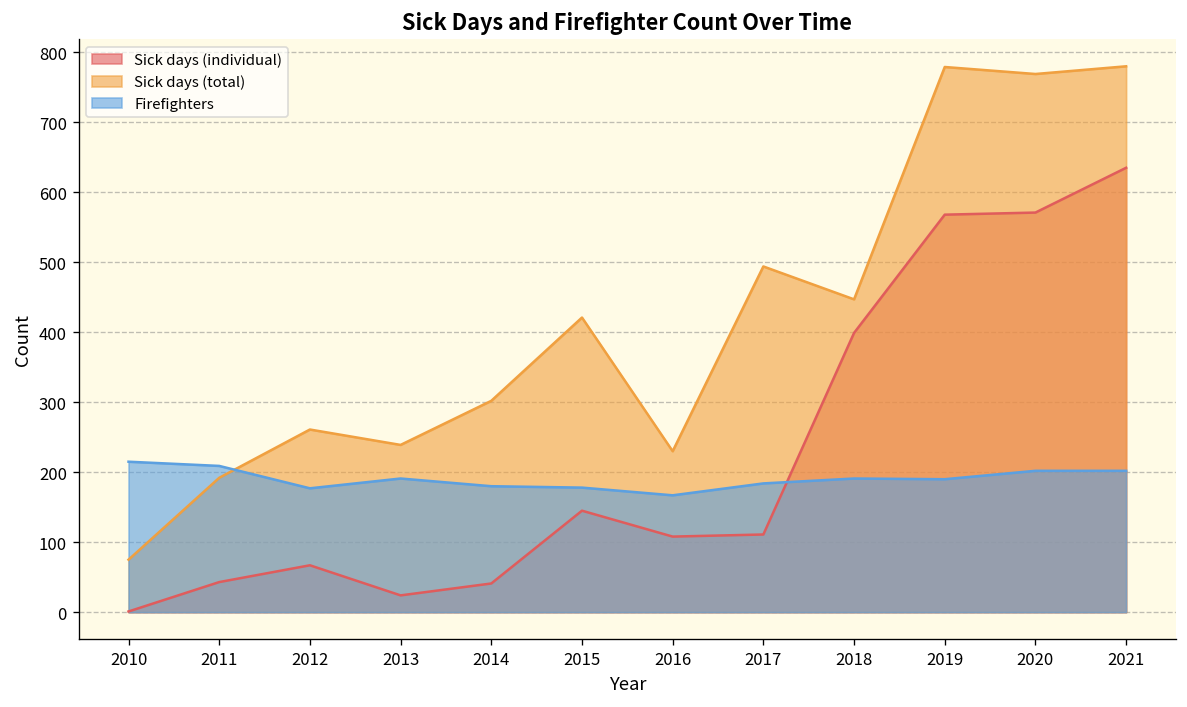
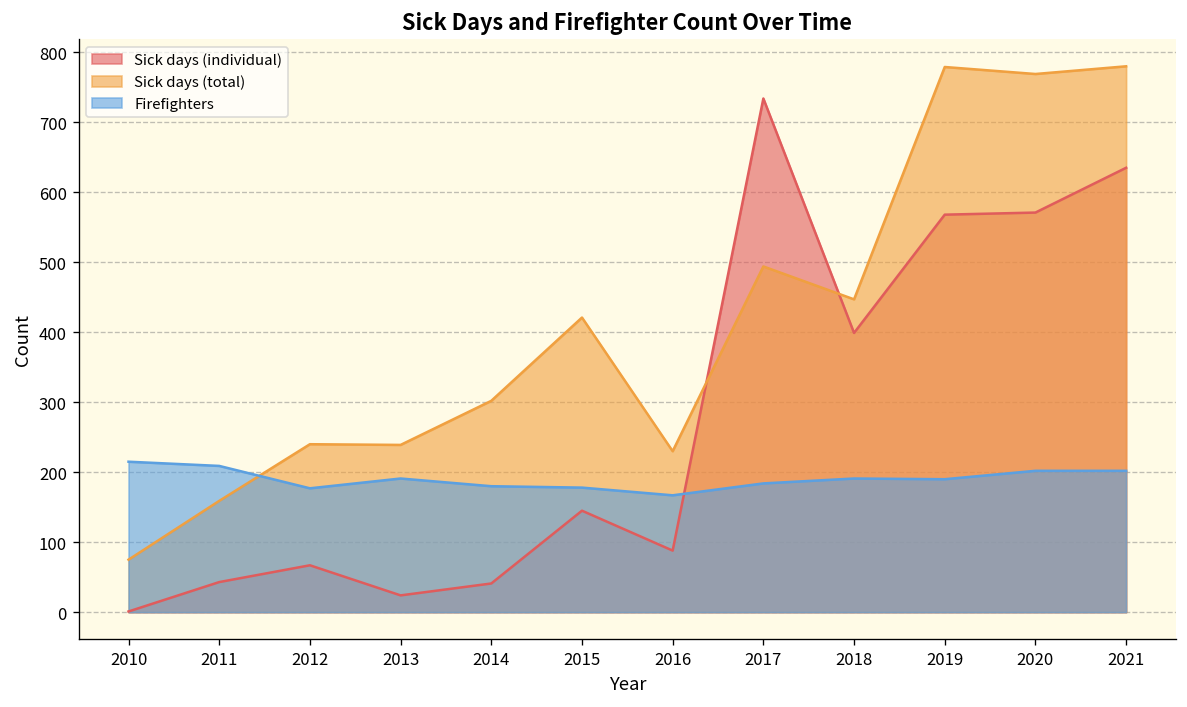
  {
    "Sick days (individual)": {
      "2010": 0,
      "2011": 40,
      "2012": 70,
      "2013": 20,
      "2014": 40,
      "2015": 150,
-     "2016": 110,
-     "2017": 110,
+     "2016": 90,
+     "2017": 730,
      "2018": 400,
      "2019": 570,
      "2020": 570,
      "2021": 640
    },
    "Sick days (total)": {
      "2010": 80,
-     "2011": 190,
-     "2012": 260,
+     "2011": 160,
+     "2012": 240,
      "2013": 240,
      "2014": 300,
      "2015": 420,
      "2016": 230,
      "2017": 490,
      "2018": 450,
      "2019": 780,
      "2020": 770,
      "2021": 780
    },
    "Firefighters": {
      "2010": 220,
      "2011": 210,
      "2012": 180,
      "2013": 190,
      "2014": 180,
      "2015": 180,
      "2016": 170,
      "2017": 180,
      "2018": 190,
      "2019": 190,
      "2020": 200,
      "2021": 200
    }
  }
